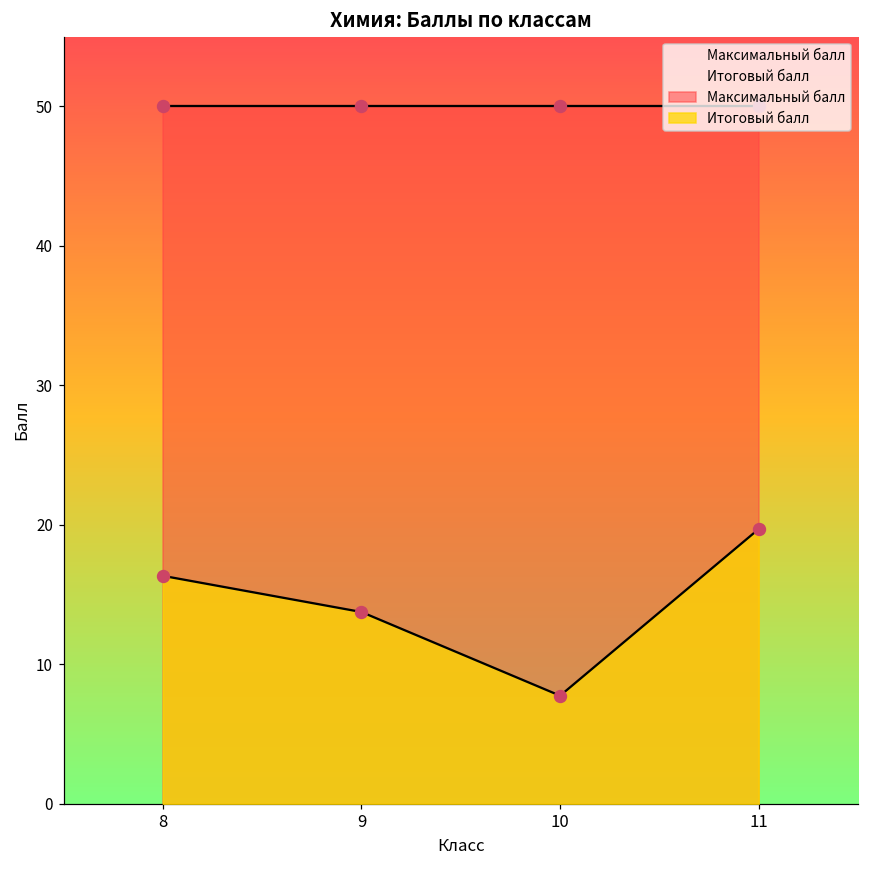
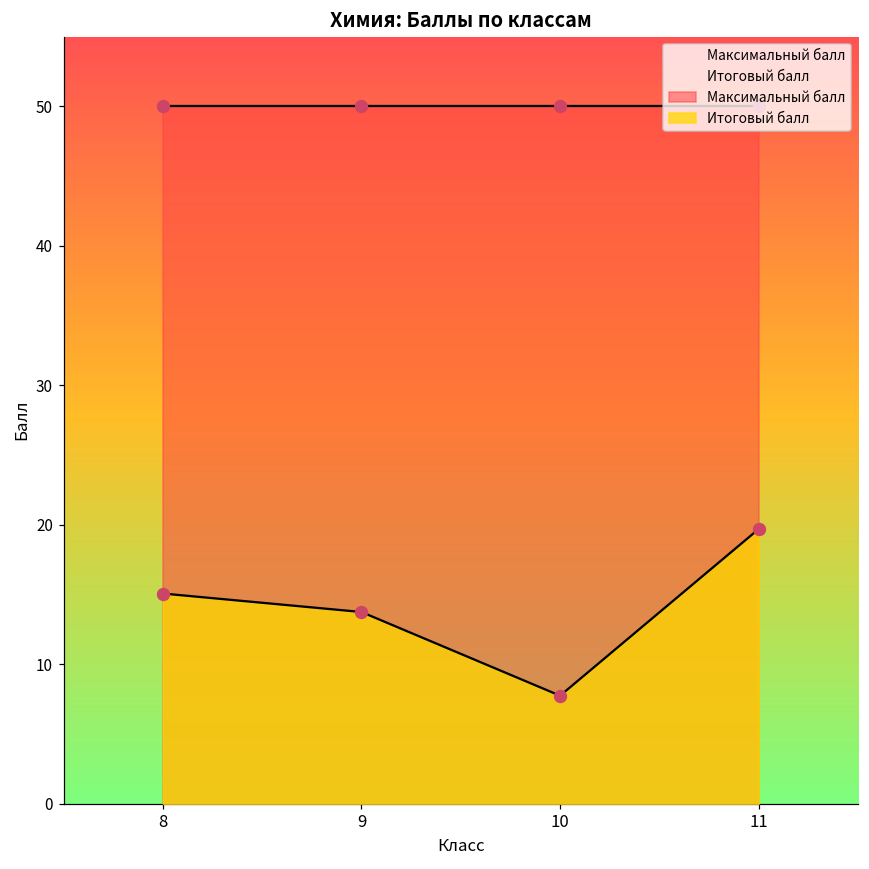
  {
    "Максимальный балл": {
      "8": 50.0,
      "9": 50.0,
      "10": 50.0
    },
    "Итоговый балл": {
-     "8": 16.3,
+     "8": 15.1,
      "9": 13.8,
      "10": 7.8,
      "11": 19.7
    }
  }
